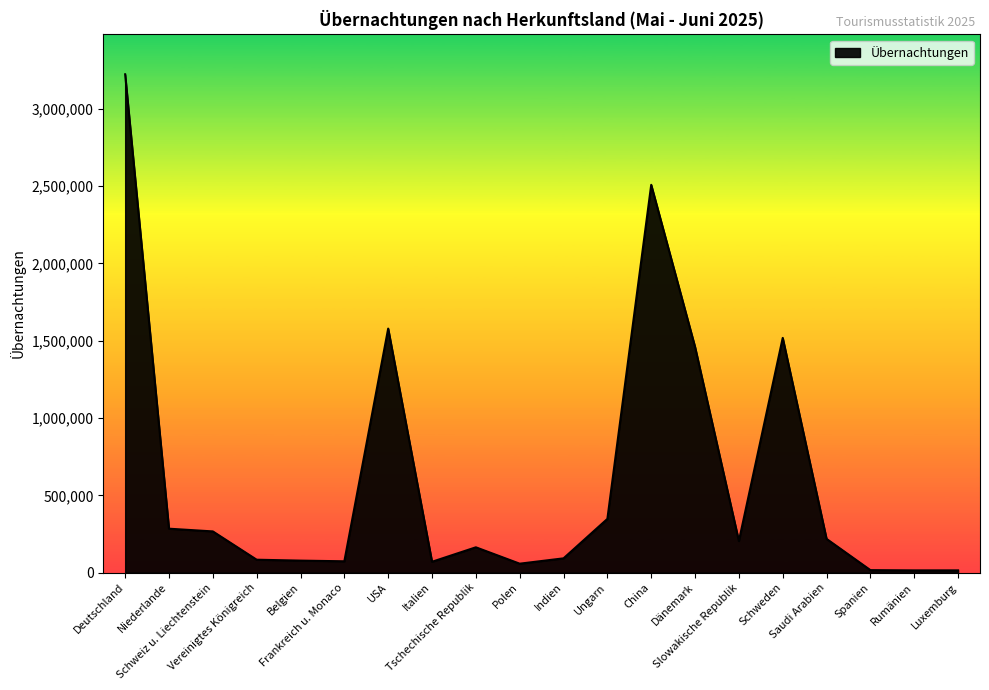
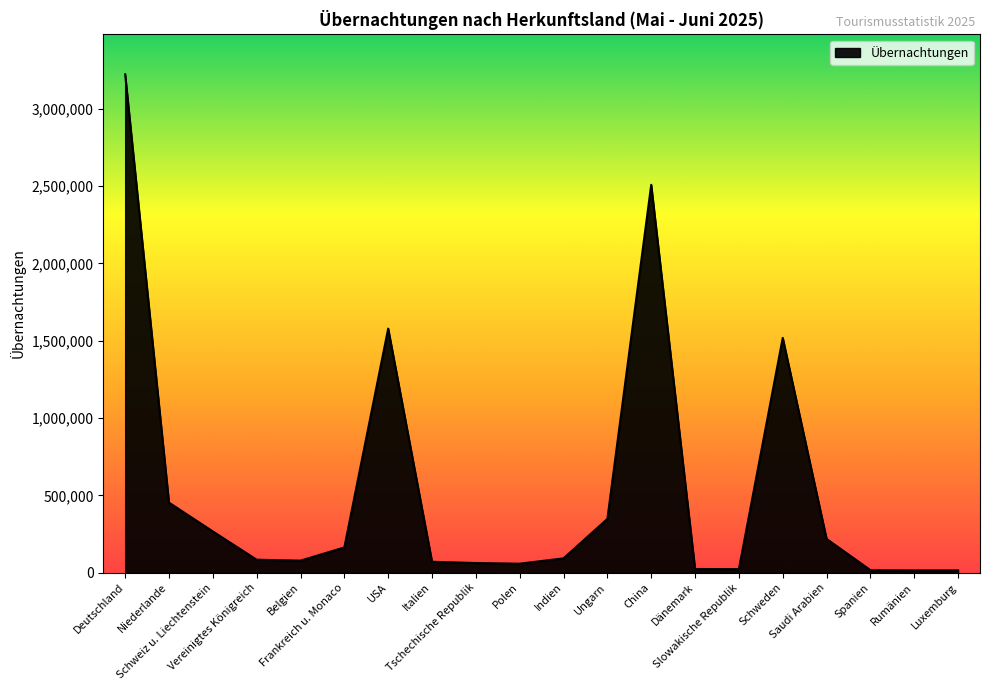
  {
    "Deutschland": "3,220,000",
-   "Niederlande": "280,000",
+   "Niederlande": "450,000",
    "Schweiz u. Liechtenstein": "270,000",
    "Vereinigtes Königreich": "80,000",
    "Belgien": "80,000",
-   "Frankreich u. Monaco": "70,000",
+   "Frankreich u. Monaco": "160,000",
    "USA": "1,580,000",
    "Italien": "70,000",
-   "Tschechische Republik": "160,000",
+   "Tschechische Republik": "60,000",
    "Polen": "60,000",
    "Indien": "90,000",
    "Ungarn": "350,000",
    "China": "2,510,000",
-   "Dänemark": "1,460,000",
-   "Slowakische Republik": "200,000",
+   "Dänemark": "20,000",
+   "Slowakische Republik": "20,000",
    "Schweden": "1,520,000",
    "Saudi Arabien": "220,000",
    "Spanien": "20,000",
    "Rumänien": "10,000",
    "Luxemburg": "10,000"
  }
